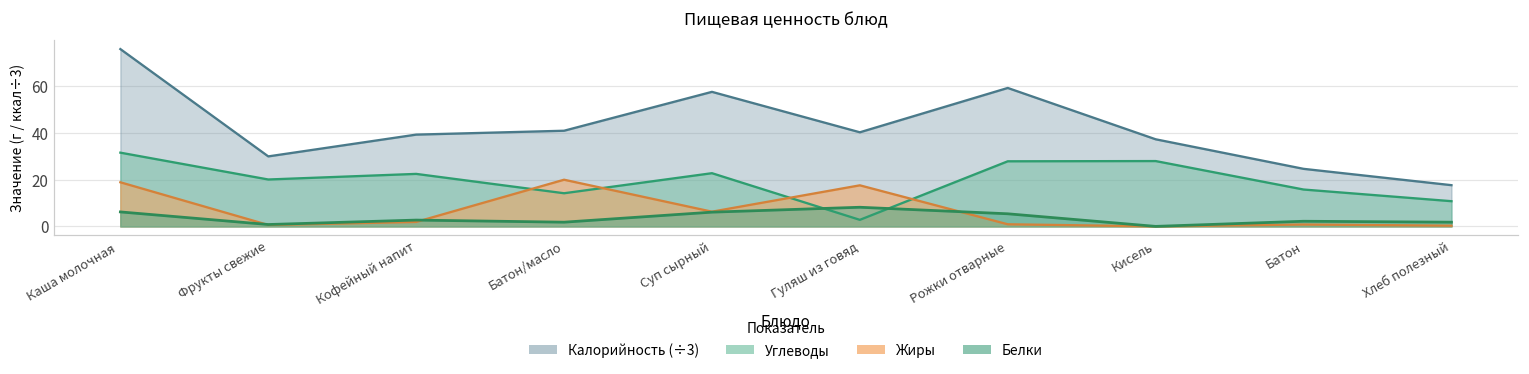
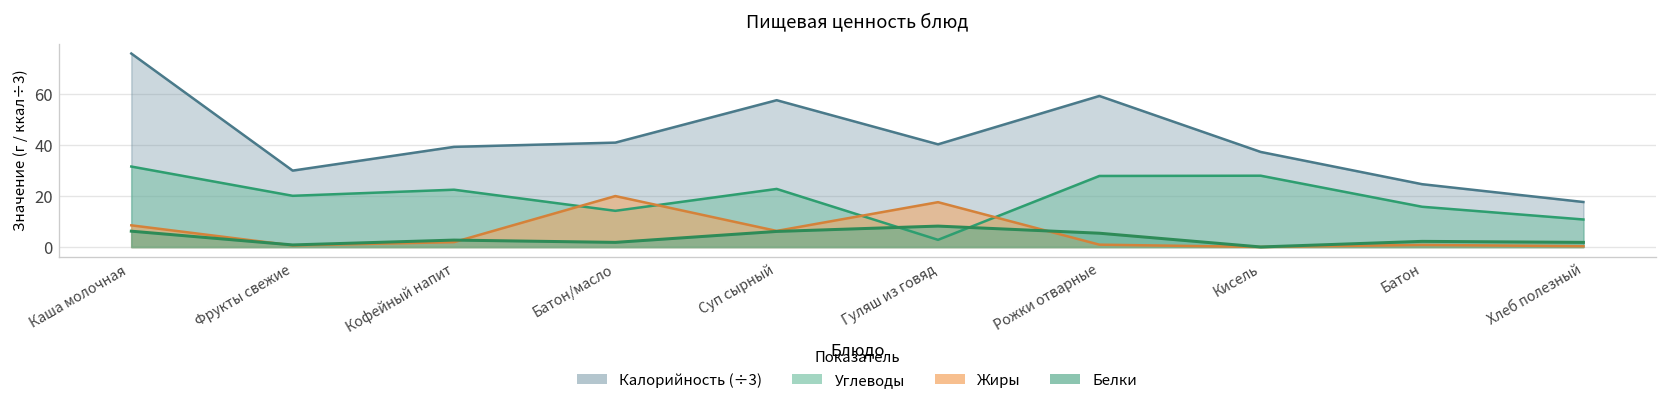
  {
    "Жиры": {
-     "Каша молочная": 19,
+     "Каша молочная": 9,
      "Батон/масло": 20,
      "Гуляш из говяд": 18,
      "Рожки отварные": 1,
      "Батон": 1,
      "Хлеб полезный": 0
    }
  }
